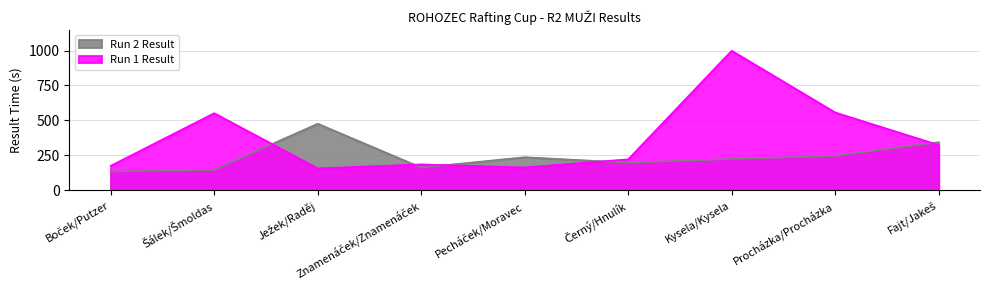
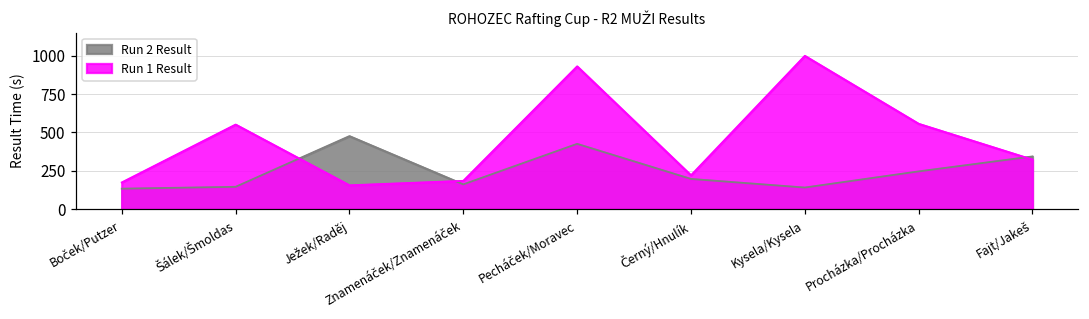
  {
    "Run 2 Result": {
      "Boček/Putzer": 130,
      "Šálek/Šmoldas": 150,
      "Ježek/Raděj": 480,
      "Znamenáček/Znamenáček": 160,
-     "Pecháček/Moravec": 240,
+     "Pecháček/Moravec": 430,
      "Černý/Hnulík": 200,
-     "Kysela/Kysela": 220,
+     "Kysela/Kysela": 140,
      "Procházka/Procházka": 250,
      "Fajt/Jakeš": 340
    },
    "Run 1 Result": {
      "Boček/Putzer": 170,
      "Šálek/Šmoldas": 550,
      "Ježek/Raděj": 160,
      "Znamenáček/Znamenáček": 180,
-     "Pecháček/Moravec": 160,
+     "Pecháček/Moravec": 930,
      "Černý/Hnulík": 220,
      "Kysela/Kysela": 1000,
      "Procházka/Procházka": 560,
      "Fajt/Jakeš": 320
    }
  }
